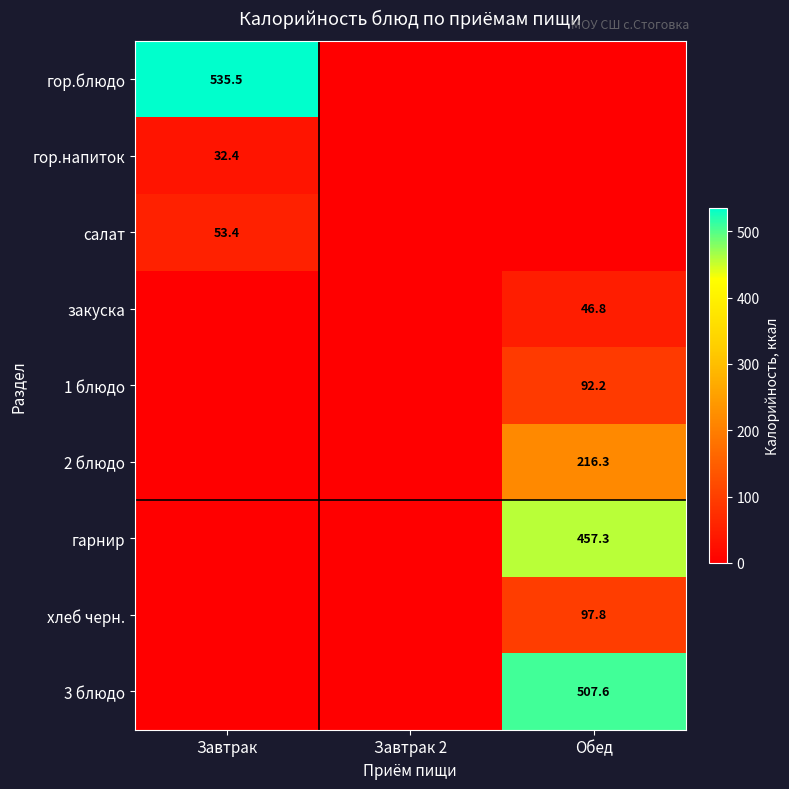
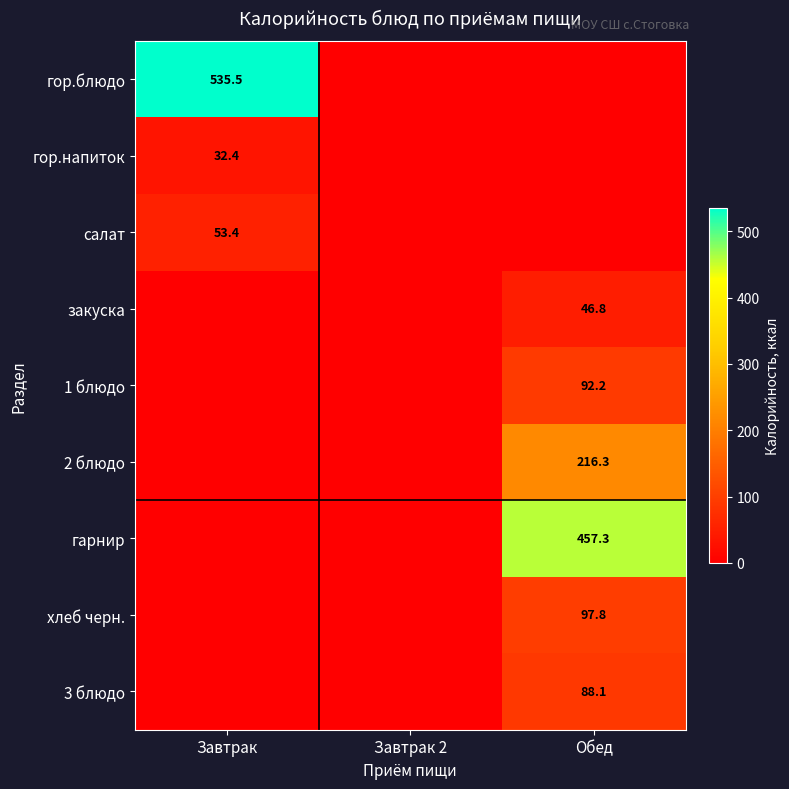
  {
    "гор.блюдо": {
      "Завтрак": 535.5
    },
    "гор.напиток": {
      "Завтрак": 32.4
    },
    "салат": {
      "Завтрак": 53.4
    },
    "закуска": {
      "Обед": 46.8
    },
    "1 блюдо": {
      "Обед": 92.2
    },
    "2 блюдо": {
      "Обед": 216.3
    },
    "гарнир": {
      "Обед": 457.3
    },
    "хлеб черн.": {
      "Обед": 97.8
    },
    "3 блюдо": {
-     "Обед": 507.6
+     "Обед": 88.1
    }
  }
